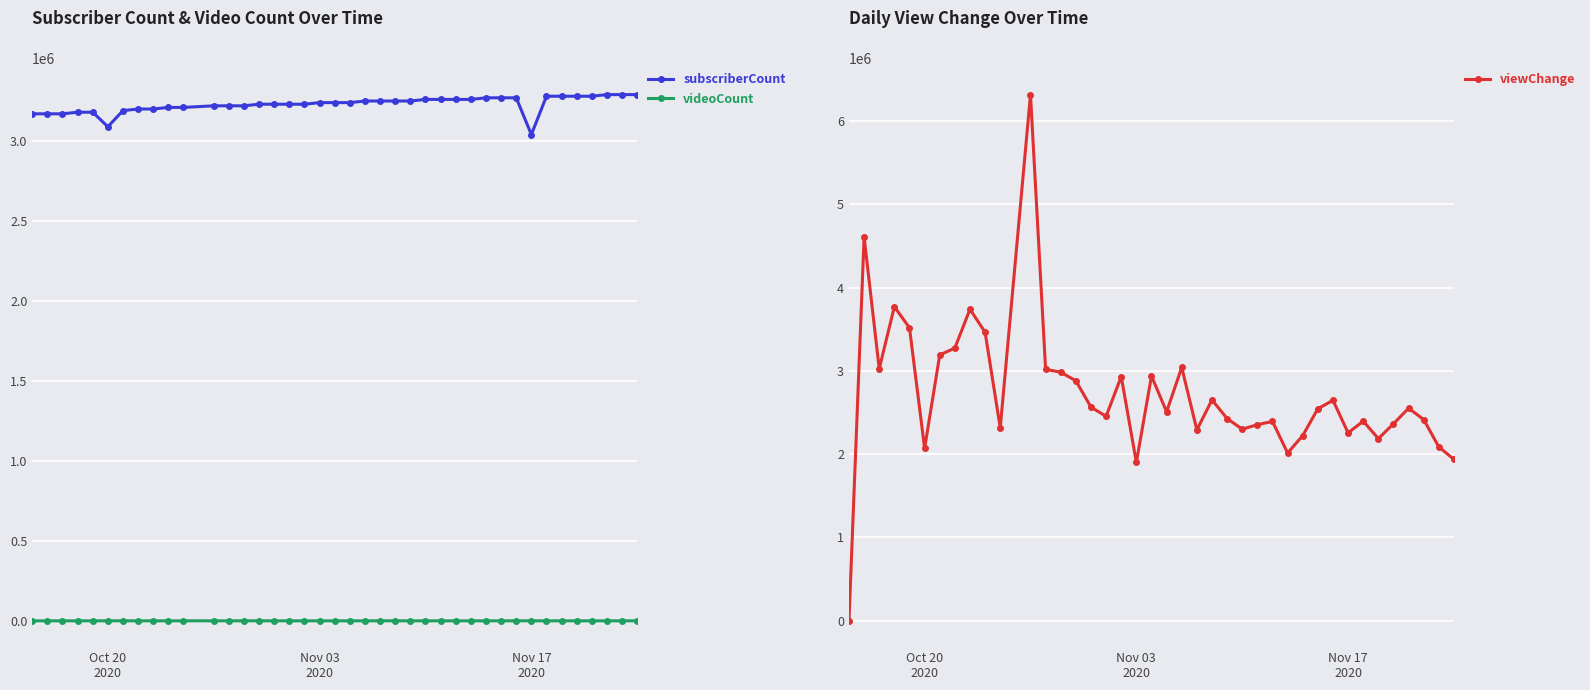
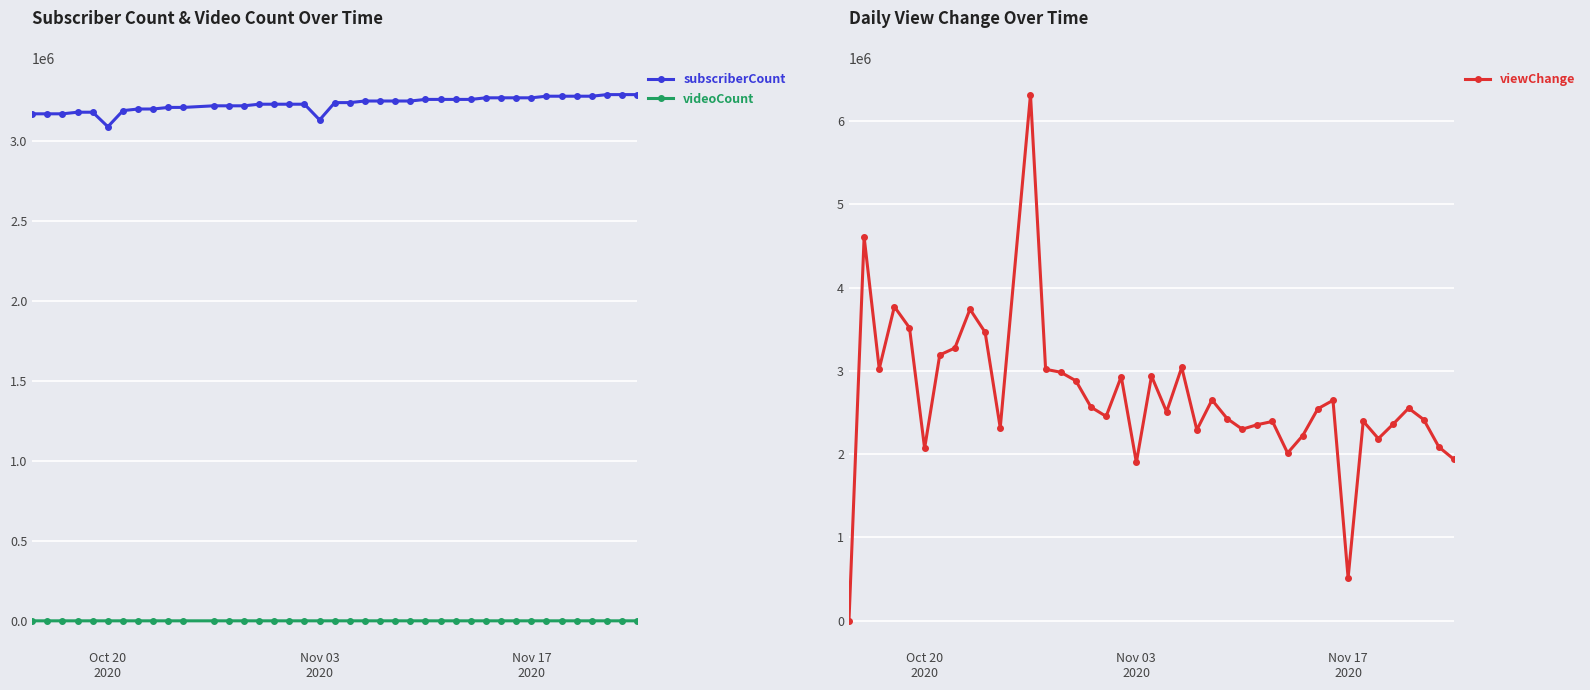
  {
    "Subscriber Count & Video Count Over Time": {
      "subscriberCount": {
        "Oct 20 2020": 3090000,
-       "Nov 03 2020": 3240000,
-       "Nov 17 2020": 3040000
+       "Nov 03 2020": 3130000,
+       "Nov 17 2020": 3270000
      },
      "videoCount": {
        "Oct 20 2020": 0,
        "Nov 03 2020": 0,
        "Nov 17 2020": 0
      }
    },
    "Daily View Change Over Time": {
      "Oct 20 2020": 2100000,
      "Nov 03 2020": 1900000,
-     "Nov 17 2020": 2300000
+     "Nov 17 2020": 500000
    }
  }
